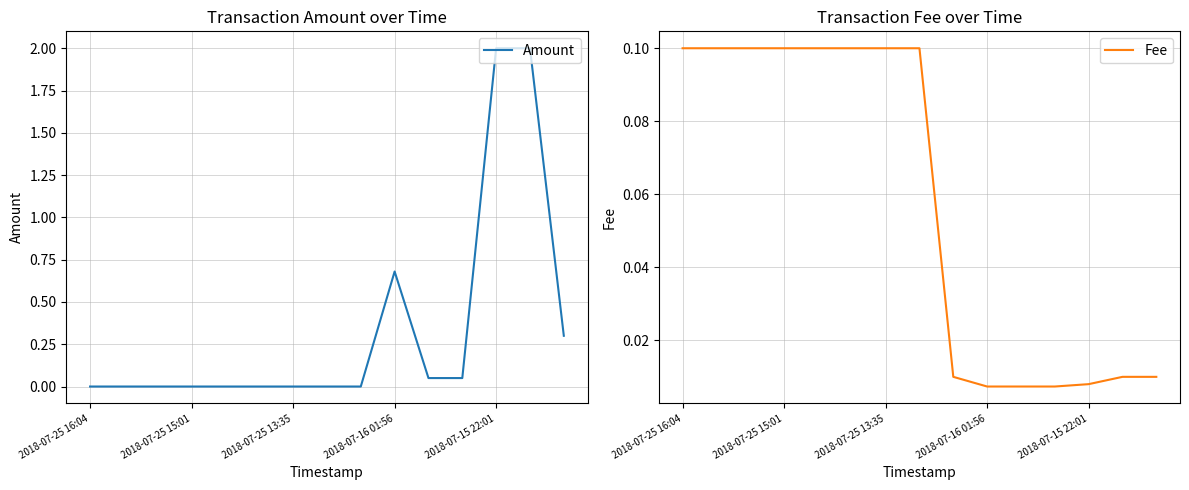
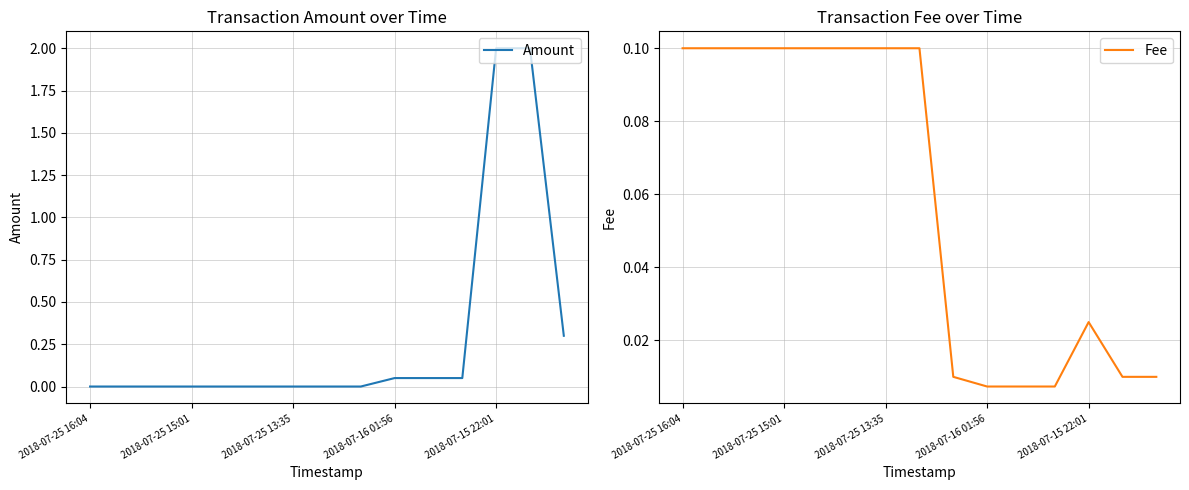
  {
    "Transaction Amount over Time": {
      "2018-07-25 16:04": 0.00,
      "2018-07-25 15:01": 0.00,
      "2018-07-25 13:35": 0.00,
-     "2018-07-16 01:56": 0.68
+     "2018-07-16 01:56": 0.05
    },
    "Transaction Fee over Time": {
      "2018-07-25 16:04": 0.100,
      "2018-07-25 15:01": 0.100,
      "2018-07-25 13:35": 0.100,
      "2018-07-16 01:56": 0.007,
-     "2018-07-15 22:01": 0.008
+     "2018-07-15 22:01": 0.025
    }
  }
